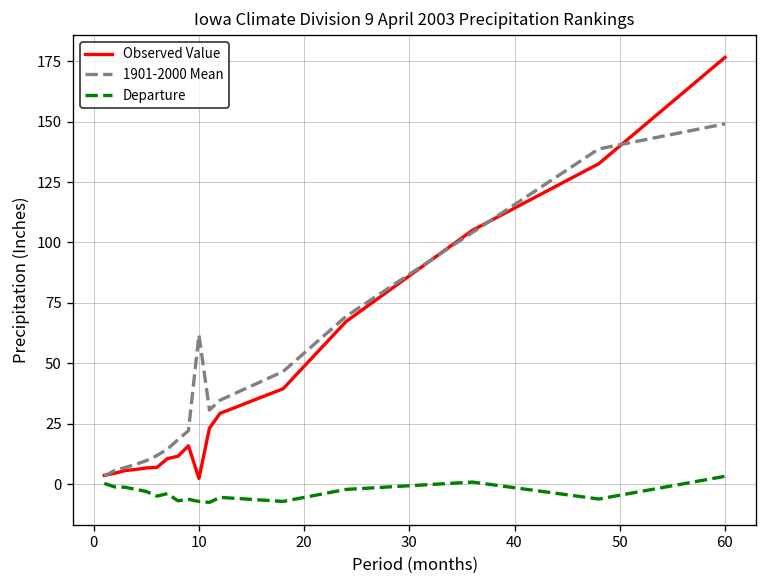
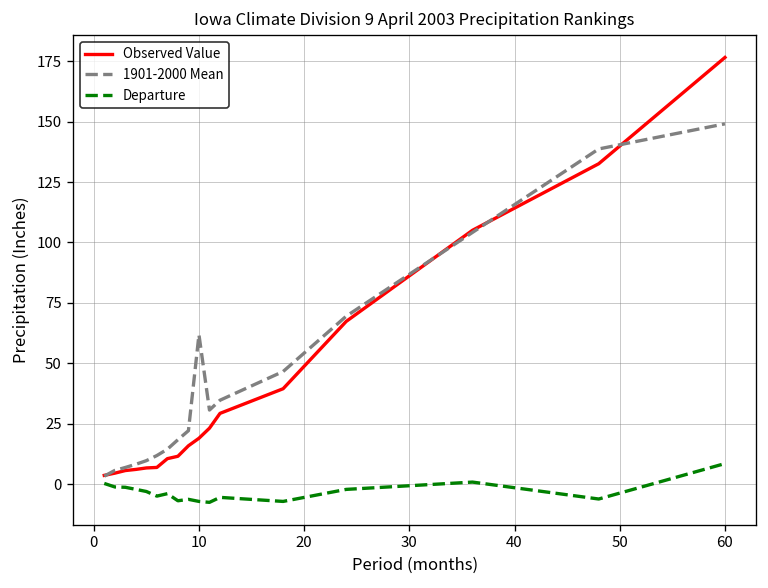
  {
    "Observed Value": {
-     "10": 2,
+     "10": 19,
      "60": 177
    },
    "1901-2000 Mean": {
      "10": 62,
      "60": 149
    },
    "Departure": {
      "10": -7,
-     "60": 3
+     "60": 9
    }
  }
